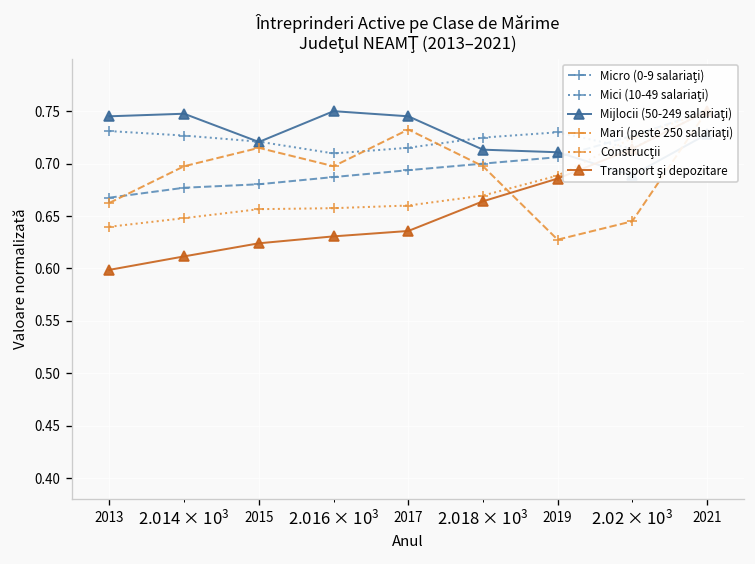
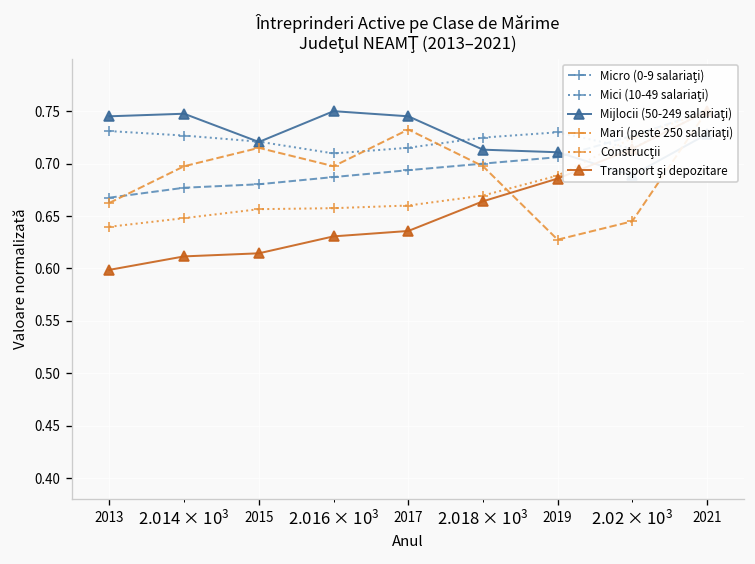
  {
    "Transport şi depozitare": {
      "2013": 0.60,
-     "2015": 0.62,
+     "2015": 0.61,
      "2017": 0.64
    }
  }
